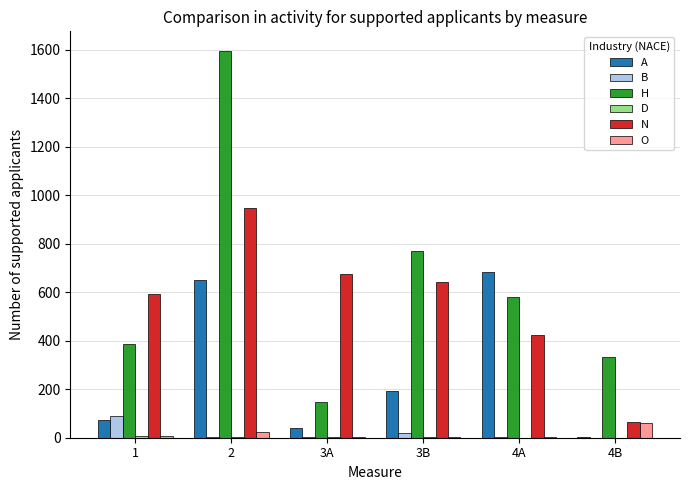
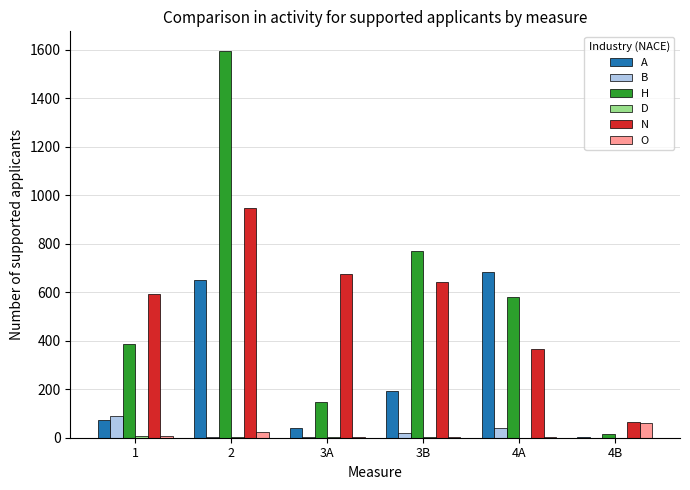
  {
    "A": {
      "1": 70,
      "2": 650,
      "3A": 40,
      "3B": 190,
      "4A": 680
    },
    "B": {
      "1": 90,
      "3B": 20,
-     "4A": 0,
+     "4A": 40,
      "4B": 0
    },
    "H": {
      "1": 390,
      "2": 1600,
      "3A": 150,
      "3B": 770,
      "4A": 580,
-     "4B": 340
+     "4B": 20
    },
    "D": {
      "4A": 0,
      "4B": 0
    },
    "N": {
      "1": 590,
      "2": 950,
      "3A": 680,
      "3B": 640,
-     "4A": 420,
+     "4A": 370,
      "4B": 60
    },
    "O": {
      "2": 20,
      "4B": 60
    }
  }
